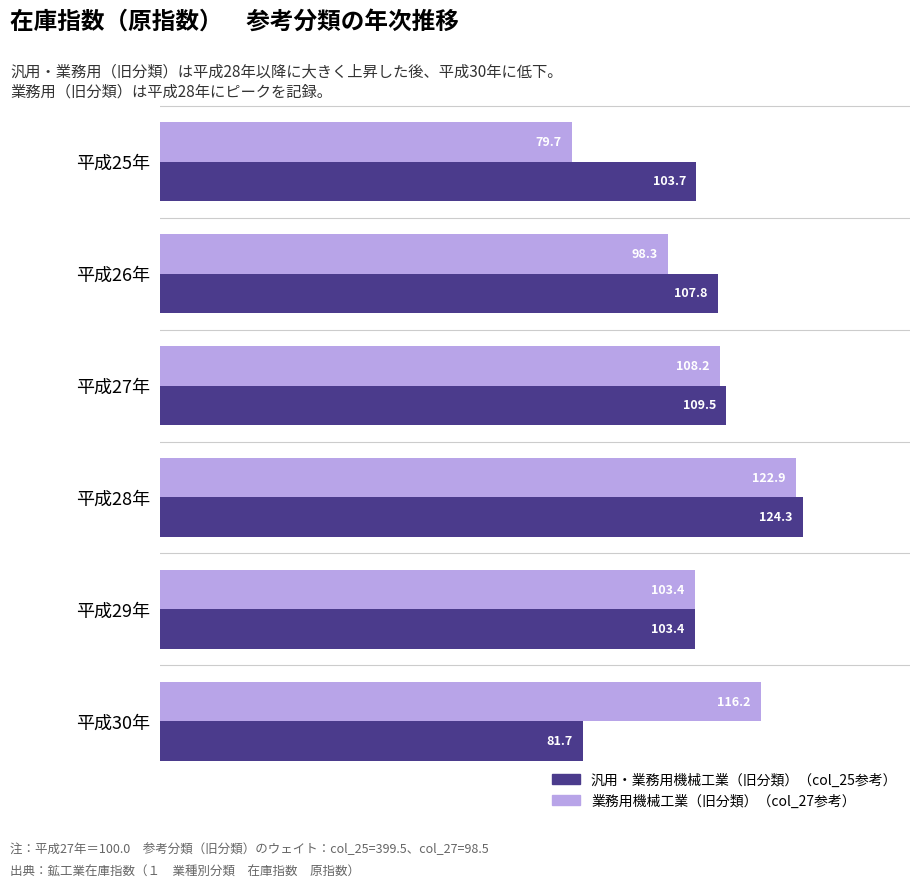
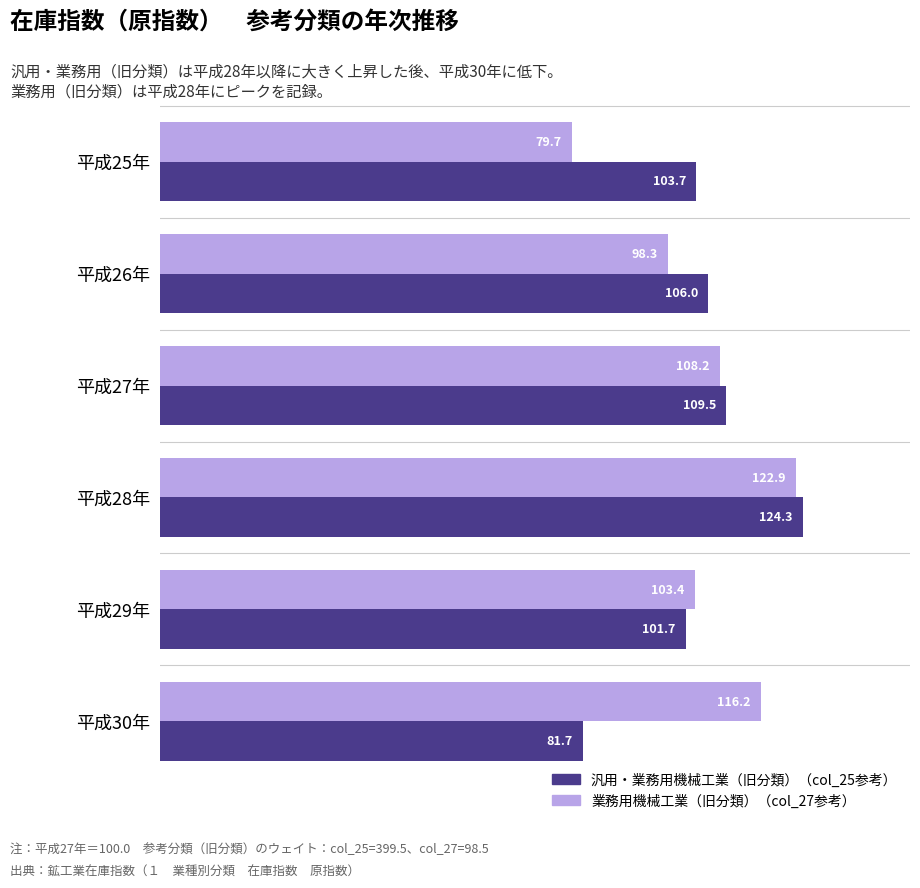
  {
    "汎用・業務用機械工業（旧分類）（col_25参考）": {
      "平成25年": 103.7,
-     "平成26年": 107.8,
+     "平成26年": 106.0,
      "平成27年": 109.5,
      "平成28年": 124.3,
-     "平成29年": 103.4,
+     "平成29年": 101.7,
      "平成30年": 81.7
    },
    "業務用機械工業（旧分類）（col_27参考）": {
      "平成25年": 79.7,
      "平成26年": 98.3,
      "平成27年": 108.2,
      "平成28年": 122.9,
      "平成29年": 103.4,
      "平成30年": 116.2
    }
  }
